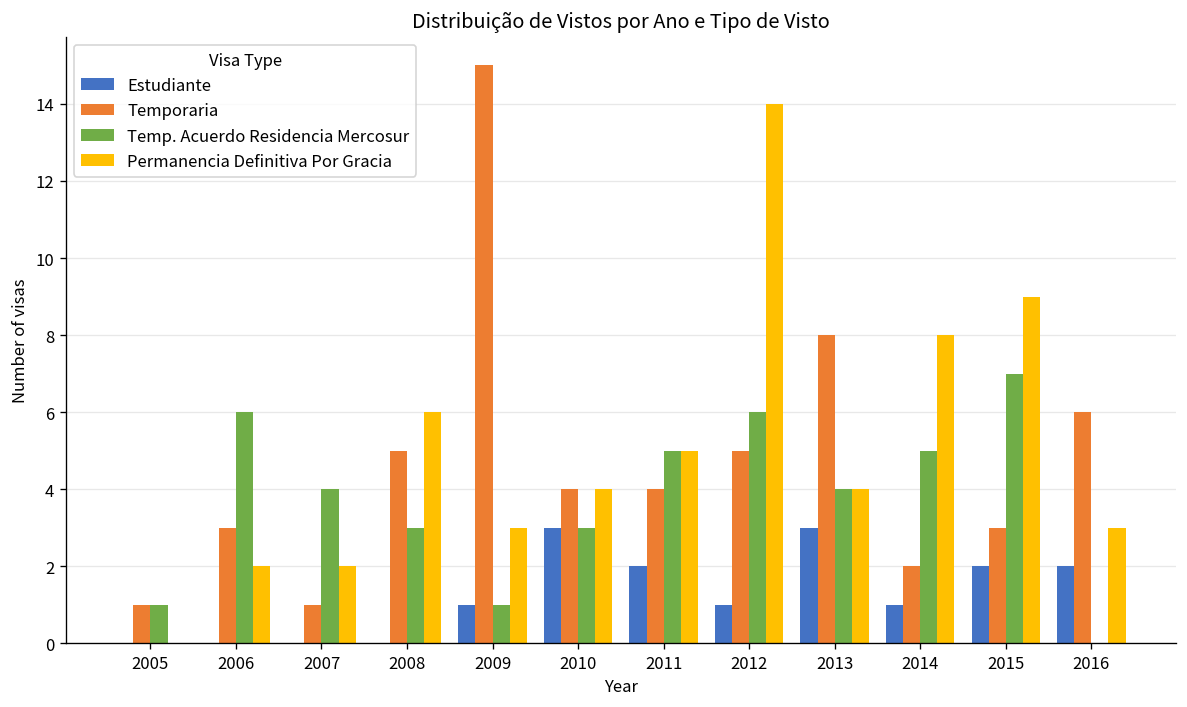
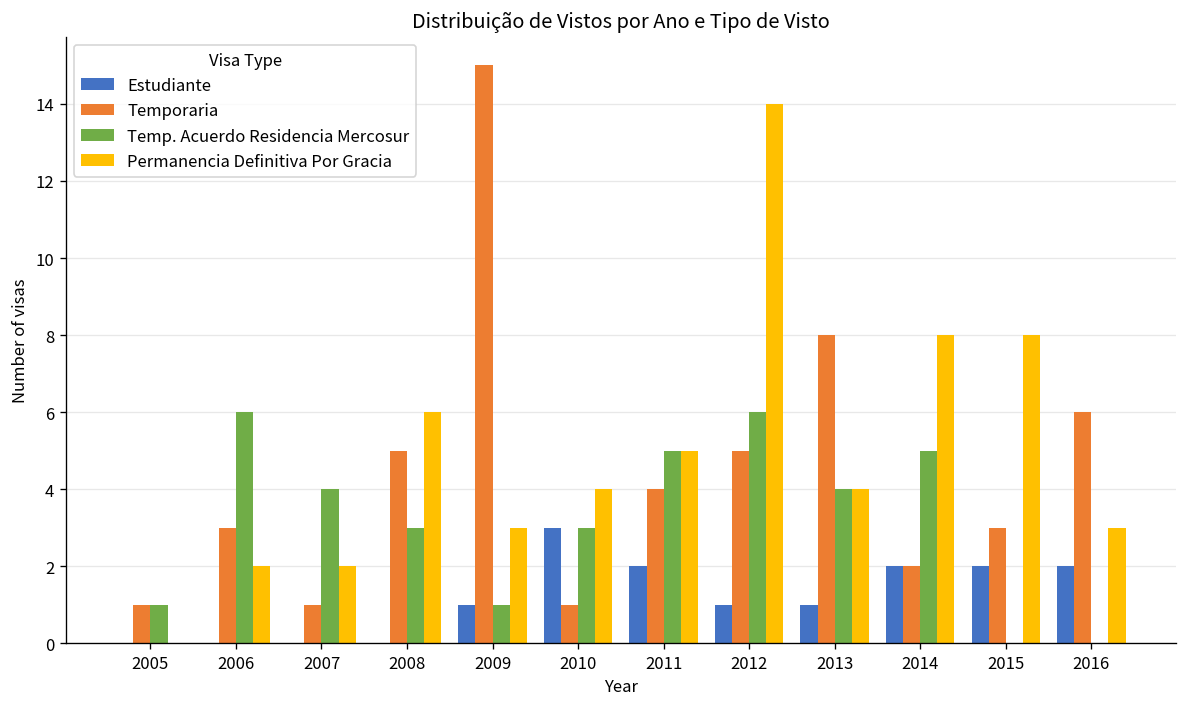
  {
    "Estudiante": {
      "2005": 0,
      "2006": 0,
      "2007": 0,
      "2008": 0,
      "2009": 1,
      "2010": 3,
      "2011": 2,
      "2012": 1,
-     "2013": 3,
-     "2014": 1,
+     "2013": 1,
+     "2014": 2,
      "2015": 2,
      "2016": 2
    },
    "Temporaria": {
      "2005": 1,
      "2006": 3,
      "2007": 1,
      "2008": 5,
      "2009": 15,
-     "2010": 4,
+     "2010": 1,
      "2011": 4,
      "2012": 5,
      "2013": 8,
      "2014": 2,
      "2015": 3,
      "2016": 6
    },
    "Temp. Acuerdo Residencia Mercosur": {
      "2005": 1,
      "2006": 6,
      "2007": 4,
      "2008": 3,
      "2009": 1,
      "2010": 3,
      "2011": 5,
      "2012": 6,
      "2013": 4,
      "2014": 5,
-     "2015": 7,
+     "2015": 0,
      "2016": 0
    },
    "Permanencia Definitiva Por Gracia": {
      "2005": 0,
      "2006": 2,
      "2007": 2,
      "2008": 6,
      "2009": 3,
      "2010": 4,
      "2011": 5,
      "2012": 14,
      "2013": 4,
      "2014": 8,
-     "2015": 9,
+     "2015": 8,
      "2016": 3
    }
  }
